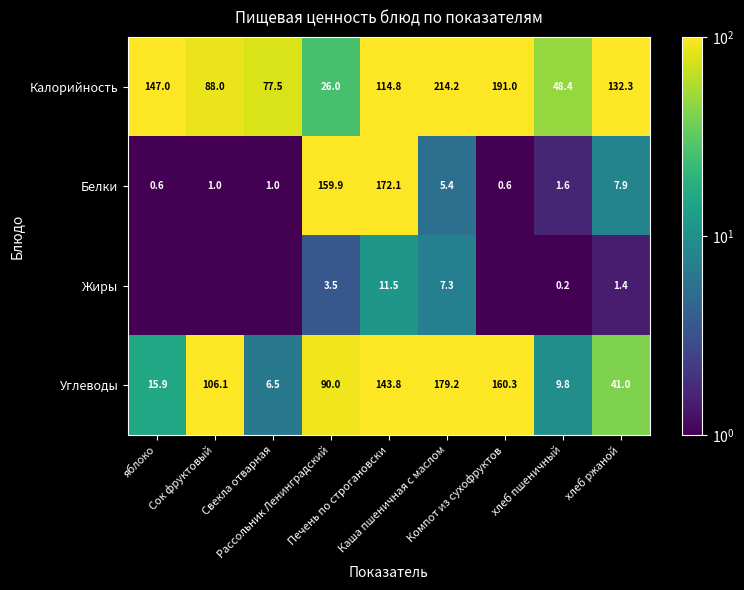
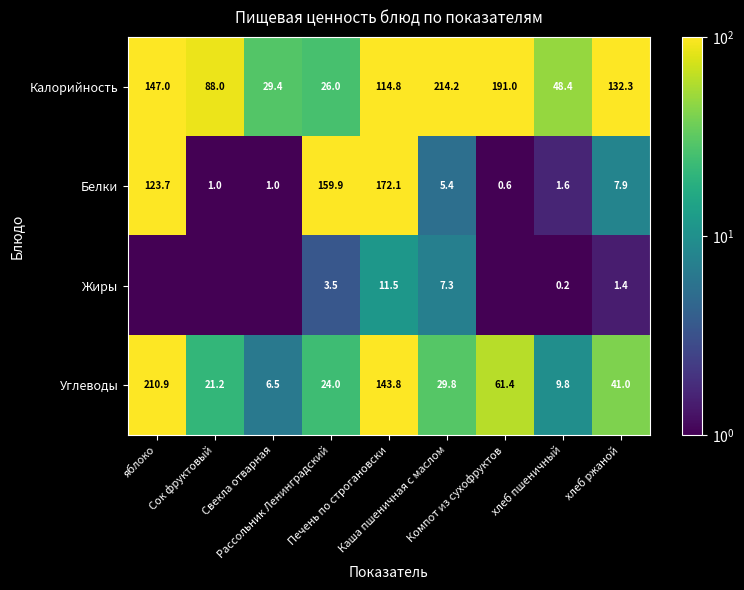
  {
    "Калорийность": {
      "яблоко": 147.0,
      "Сок фруктовый": 88.0,
-     "Свекла отварная": 77.5,
+     "Свекла отварная": 29.4,
      "Рассольник Ленинградский": 26.0,
      "Печень по строгановски": 114.8,
      "Каша пшеничная с маслом": 214.2,
      "Компот из сухофруктов": 191.0,
      "хлеб пшеничный": 48.4,
      "хлеб ржаной": 132.3
    },
    "Белки": {
-     "яблоко": 0.6,
+     "яблоко": 123.7,
      "Сок фруктовый": 1.0,
      "Свекла отварная": 1.0,
      "Рассольник Ленинградский": 159.9,
      "Печень по строгановски": 172.1,
      "Каша пшеничная с маслом": 5.4,
      "Компот из сухофруктов": 0.6,
      "хлеб пшеничный": 1.6,
      "хлеб ржаной": 7.9
    },
    "Жиры": {
      "Рассольник Ленинградский": 3.5,
      "Печень по строгановски": 11.5,
      "Каша пшеничная с маслом": 7.3,
      "хлеб пшеничный": 0.2,
      "хлеб ржаной": 1.4
    },
    "Углеводы": {
-     "яблоко": 15.9,
-     "Сок фруктовый": 106.1,
+     "яблоко": 210.9,
+     "Сок фруктовый": 21.2,
      "Свекла отварная": 6.5,
-     "Рассольник Ленинградский": 90.0,
+     "Рассольник Ленинградский": 24.0,
      "Печень по строгановски": 143.8,
-     "Каша пшеничная с маслом": 179.2,
-     "Компот из сухофруктов": 160.3,
+     "Каша пшеничная с маслом": 29.8,
+     "Компот из сухофруктов": 61.4,
      "хлеб пшеничный": 9.8,
      "хлеб ржаной": 41.0
    }
  }
